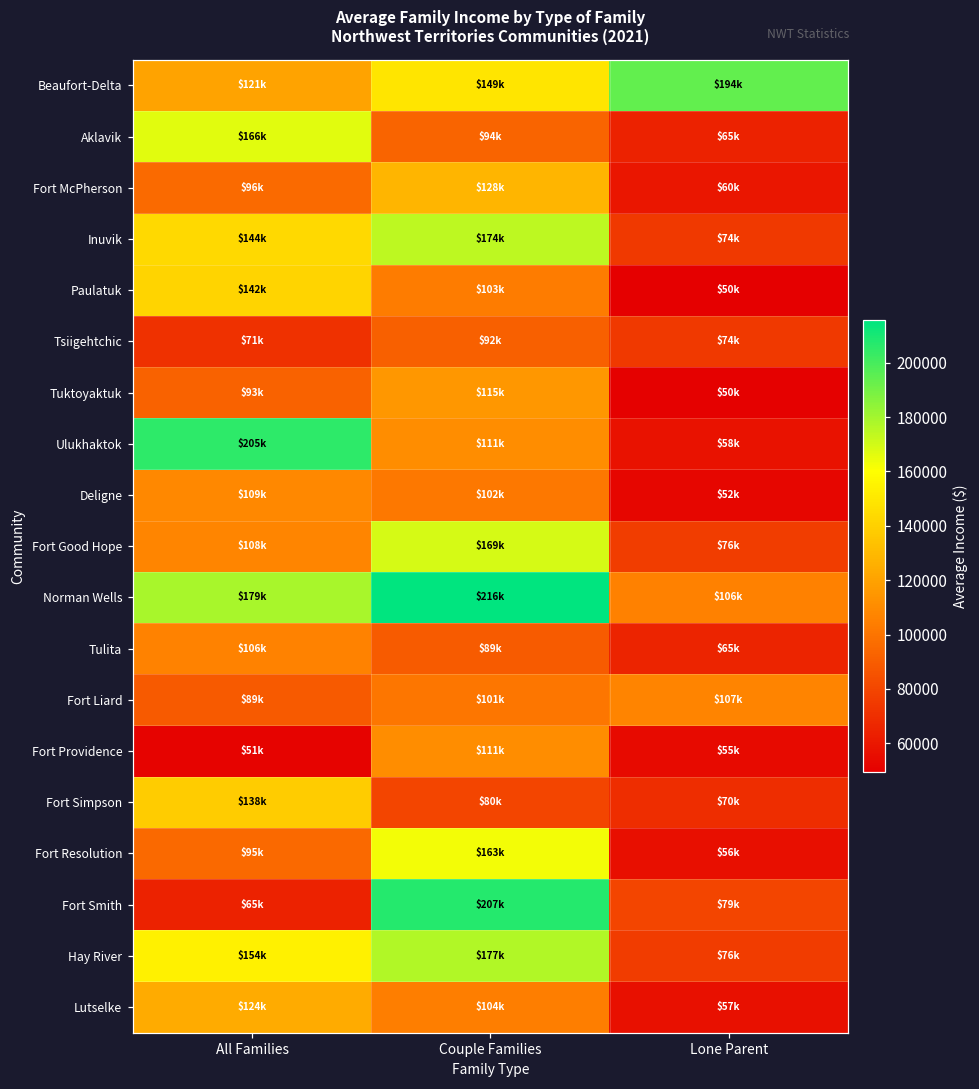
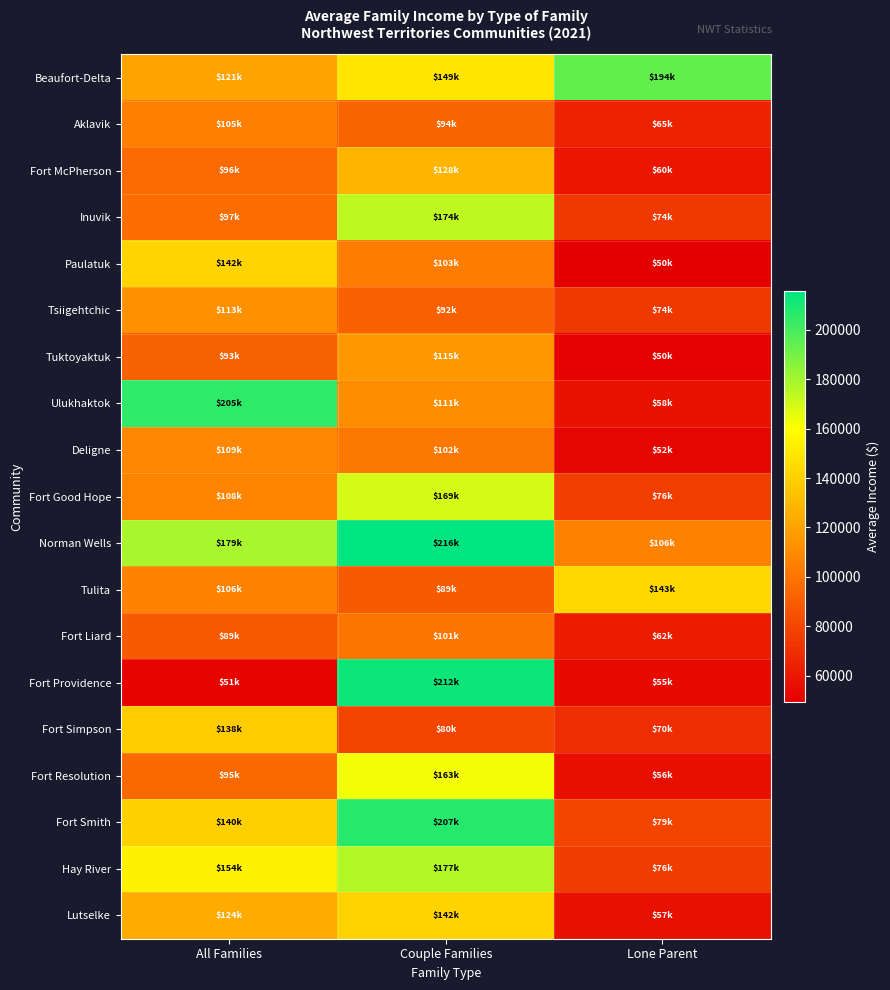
  {
    "Beaufort-Delta": {
      "All Families": "$121k",
      "Couple Families": "$149k",
      "Lone Parent": "$194k"
    },
    "Aklavik": {
-     "All Families": "$166k",
+     "All Families": "$105k",
      "Couple Families": "$94k",
      "Lone Parent": "$65k"
    },
    "Fort McPherson": {
      "All Families": "$96k",
      "Couple Families": "$128k",
      "Lone Parent": "$60k"
    },
    "Inuvik": {
-     "All Families": "$144k",
+     "All Families": "$97k",
      "Couple Families": "$174k",
      "Lone Parent": "$74k"
    },
    "Paulatuk": {
      "All Families": "$142k",
      "Couple Families": "$103k",
      "Lone Parent": "$50k"
    },
    "Tsiigehtchic": {
-     "All Families": "$71k",
+     "All Families": "$113k",
      "Couple Families": "$92k",
      "Lone Parent": "$74k"
    },
    "Tuktoyaktuk": {
      "All Families": "$93k",
      "Couple Families": "$115k",
      "Lone Parent": "$50k"
    },
    "Ulukhaktok": {
      "All Families": "$205k",
      "Couple Families": "$111k",
      "Lone Parent": "$58k"
    },
    "Deligne": {
      "All Families": "$109k",
      "Couple Families": "$102k",
      "Lone Parent": "$52k"
    },
    "Fort Good Hope": {
      "All Families": "$108k",
      "Couple Families": "$169k",
      "Lone Parent": "$76k"
    },
    "Norman Wells": {
      "All Families": "$179k",
      "Couple Families": "$216k",
      "Lone Parent": "$106k"
    },
    "Tulita": {
      "All Families": "$106k",
      "Couple Families": "$89k",
-     "Lone Parent": "$65k"
+     "Lone Parent": "$143k"
    },
    "Fort Liard": {
      "All Families": "$89k",
      "Couple Families": "$101k",
-     "Lone Parent": "$107k"
+     "Lone Parent": "$62k"
    },
    "Fort Providence": {
      "All Families": "$51k",
-     "Couple Families": "$111k",
+     "Couple Families": "$212k",
      "Lone Parent": "$55k"
    },
    "Fort Simpson": {
      "All Families": "$138k",
      "Couple Families": "$80k",
      "Lone Parent": "$70k"
    },
    "Fort Resolution": {
      "All Families": "$95k",
      "Couple Families": "$163k",
      "Lone Parent": "$56k"
    },
    "Fort Smith": {
-     "All Families": "$65k",
+     "All Families": "$140k",
      "Couple Families": "$207k",
      "Lone Parent": "$79k"
    },
    "Hay River": {
      "All Families": "$154k",
      "Couple Families": "$177k",
      "Lone Parent": "$76k"
    },
    "Lutselke": {
      "All Families": "$124k",
-     "Couple Families": "$104k",
+     "Couple Families": "$142k",
      "Lone Parent": "$57k"
    }
  }
